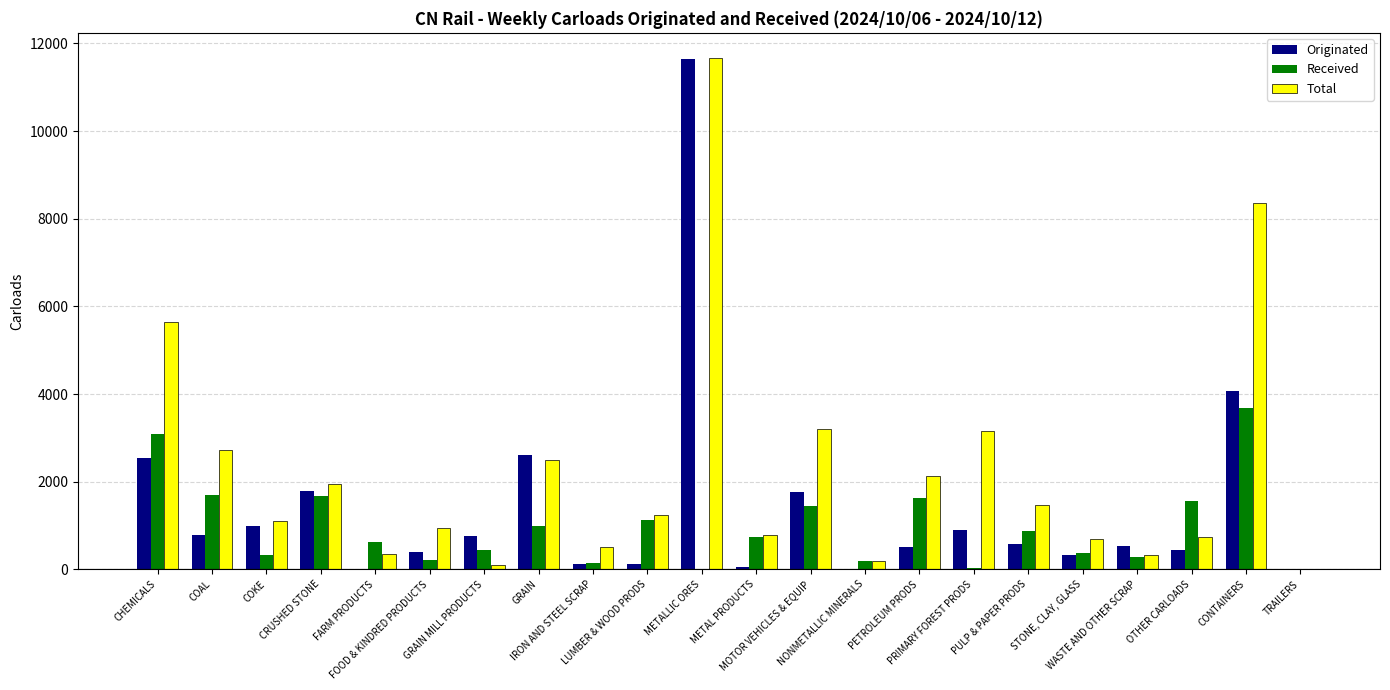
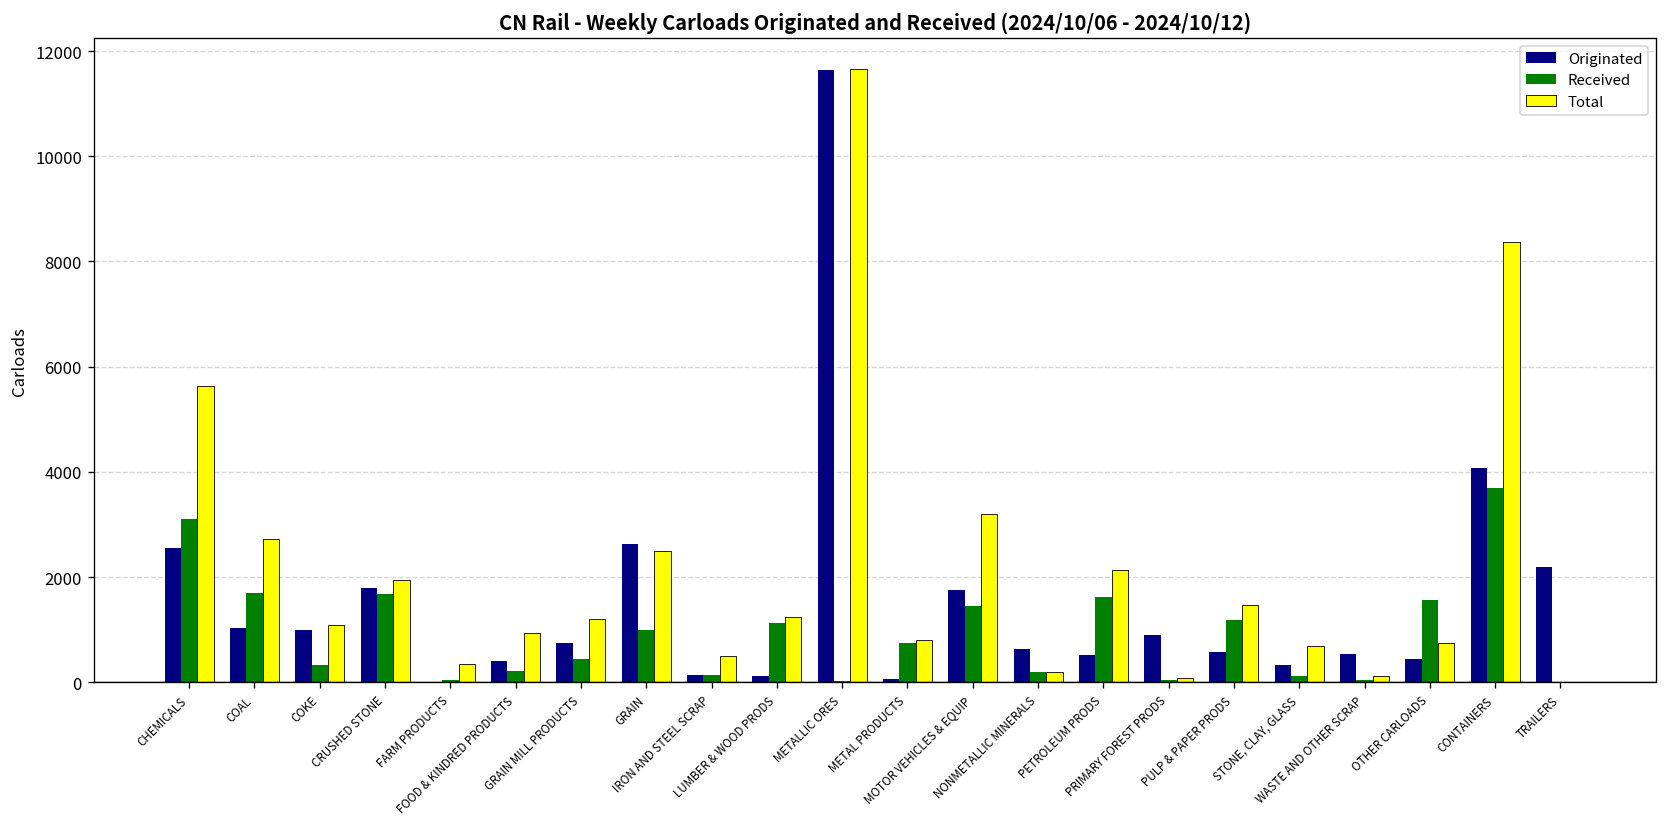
  {
    "Originated": {
      "CHEMICALS": 2500,
-     "COAL": 800,
+     "COAL": 1000,
      "COKE": 1000,
      "CRUSHED STONE": 1800,
      "FOOD & KINDRED PRODUCTS": 400,
      "GRAIN MILL PRODUCTS": 800,
      "GRAIN": 2600,
      "IRON AND STEEL SCRAP": 100,
      "LUMBER & WOOD PRODS": 100,
      "METALLIC ORES": 11600,
      "MOTOR VEHICLES & EQUIP": 1800,
-     "NONMETALLIC MINERALS": 0,
+     "NONMETALLIC MINERALS": 600,
      "PETROLEUM PRODS": 500,
      "PRIMARY FOREST PRODS": 900,
      "PULP & PAPER PRODS": 600,
      "STONE, CLAY, GLASS": 300,
      "WASTE AND OTHER SCRAP": 500,
      "OTHER CARLOADS": 400,
      "CONTAINERS": 4100,
-     "TRAILERS": 0
+     "TRAILERS": 2200
    },
    "Received": {
      "CHEMICALS": 3100,
      "COAL": 1700,
      "COKE": 300,
      "CRUSHED STONE": 1700,
-     "FARM PRODUCTS": 600,
+     "FARM PRODUCTS": 0,
      "FOOD & KINDRED PRODUCTS": 200,
      "GRAIN MILL PRODUCTS": 400,
      "GRAIN": 1000,
      "IRON AND STEEL SCRAP": 100,
      "LUMBER & WOOD PRODS": 1100,
      "METAL PRODUCTS": 700,
      "MOTOR VEHICLES & EQUIP": 1400,
      "NONMETALLIC MINERALS": 200,
      "PETROLEUM PRODS": 1600,
-     "PULP & PAPER PRODS": 900,
-     "STONE, CLAY, GLASS": 400,
-     "WASTE AND OTHER SCRAP": 300,
+     "PULP & PAPER PRODS": 1200,
+     "STONE, CLAY, GLASS": 100,
+     "WASTE AND OTHER SCRAP": 0,
      "OTHER CARLOADS": 1600,
      "CONTAINERS": 3700,
      "TRAILERS": 0
    },
    "Total": {
      "CHEMICALS": 5600,
      "COAL": 2700,
      "COKE": 1100,
      "CRUSHED STONE": 1900,
      "FARM PRODUCTS": 300,
      "FOOD & KINDRED PRODUCTS": 900,
-     "GRAIN MILL PRODUCTS": 100,
+     "GRAIN MILL PRODUCTS": 1200,
      "GRAIN": 2500,
      "IRON AND STEEL SCRAP": 500,
      "LUMBER & WOOD PRODS": 1200,
      "METALLIC ORES": 11700,
      "METAL PRODUCTS": 800,
      "MOTOR VEHICLES & EQUIP": 3200,
      "NONMETALLIC MINERALS": 200,
      "PETROLEUM PRODS": 2100,
-     "PRIMARY FOREST PRODS": 3200,
+     "PRIMARY FOREST PRODS": 100,
      "PULP & PAPER PRODS": 1500,
      "STONE, CLAY, GLASS": 700,
-     "WASTE AND OTHER SCRAP": 300,
+     "WASTE AND OTHER SCRAP": 100,
      "OTHER CARLOADS": 700,
      "CONTAINERS": 8400,
      "TRAILERS": 0
    }
  }
